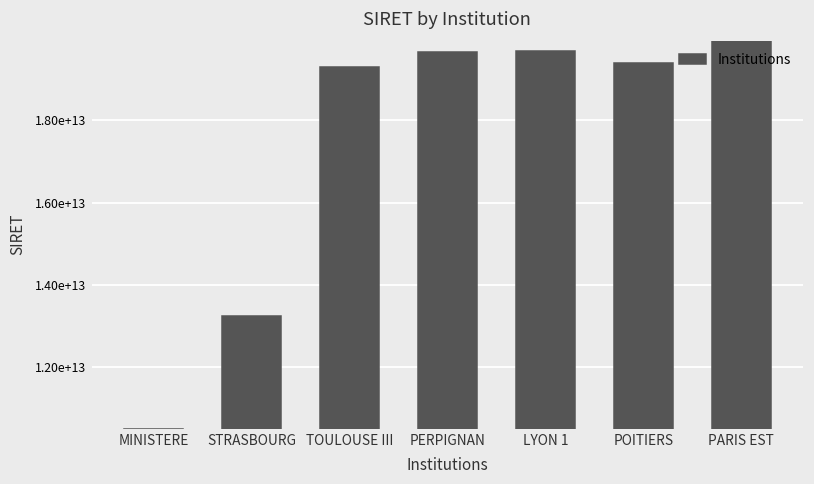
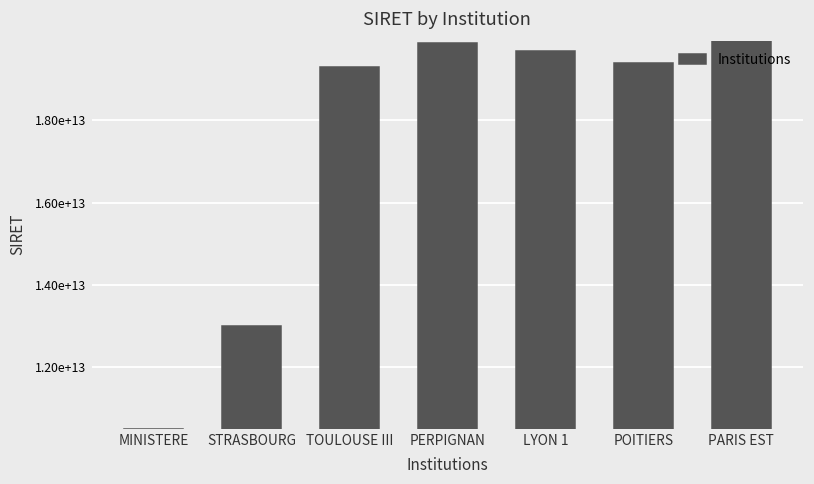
  {
    "MINISTERE": 10500000000000,
-   "STRASBOURG": 13200000000000,
+   "STRASBOURG": 13000000000000,
    "TOULOUSE III": 19300000000000,
-   "PERPIGNAN": 19700000000000,
+   "PERPIGNAN": 19900000000000,
    "LYON 1": 19700000000000,
    "POITIERS": 19400000000000,
    "PARIS EST": 19900000000000
  }
